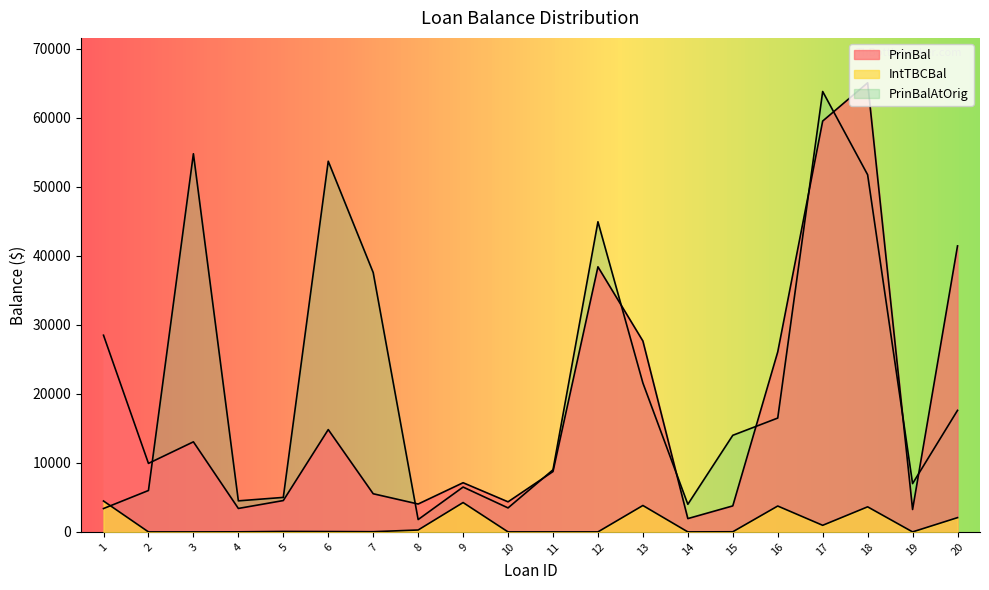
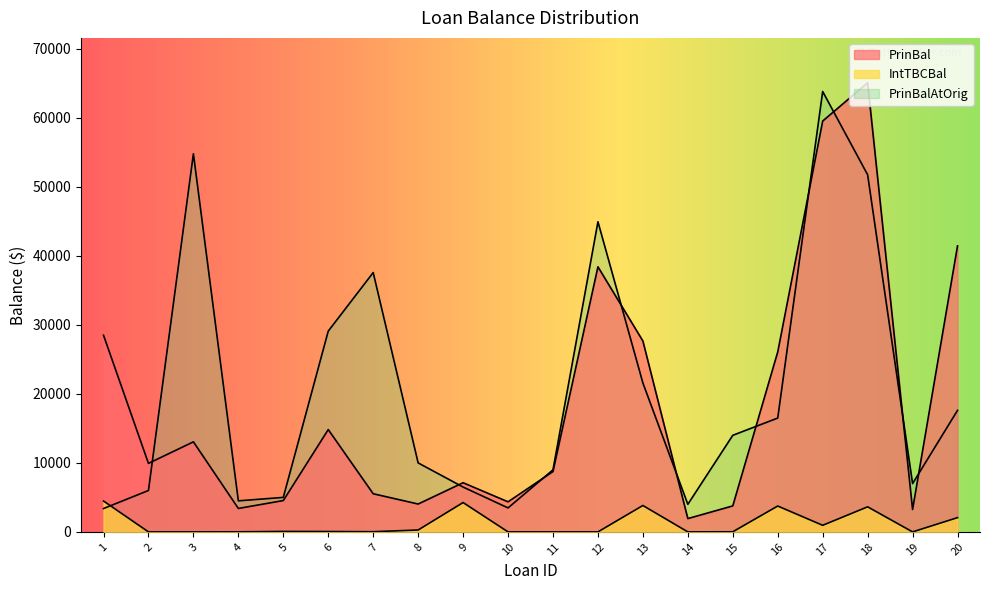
  {
    "PrinBal": {
      "1": 29000,
      "2": 10000,
      "3": 13000,
      "4": 3000,
      "5": 5000,
      "6": 15000,
      "7": 6000,
      "8": 4000,
      "9": 7000,
      "10": 4000,
      "12": 38000,
      "13": 28000,
      "14": 2000,
      "15": 4000,
      "16": 26000,
      "17": 60000,
      "19": 3000,
      "20": 41000
    },
    "IntTBCBal": {
      "1": 4000,
      "2": 0,
      "3": 0,
      "4": 0,
      "5": 0,
      "6": 0,
      "7": 0,
      "8": 0,
      "9": 4000,
      "10": 0,
      "11": 0,
      "12": 0,
      "13": 4000,
      "14": 0,
      "15": 0,
      "16": 4000,
      "17": 1000,
      "18": 4000,
      "19": 0,
      "20": 2000
    },
    "PrinBalAtOrig": {
      "1": 3000,
      "2": 6000,
      "3": 55000,
      "4": 5000,
      "5": 5000,
-     "6": 54000,
+     "6": 29000,
      "7": 38000,
-     "8": 2000,
+     "8": 10000,
      "9": 7000,
      "10": 3000,
      "12": 45000,
      "13": 22000,
      "14": 4000,
      "15": 14000,
      "16": 17000,
      "17": 64000,
      "18": 52000,
      "19": 7000,
      "20": 18000
    }
  }
